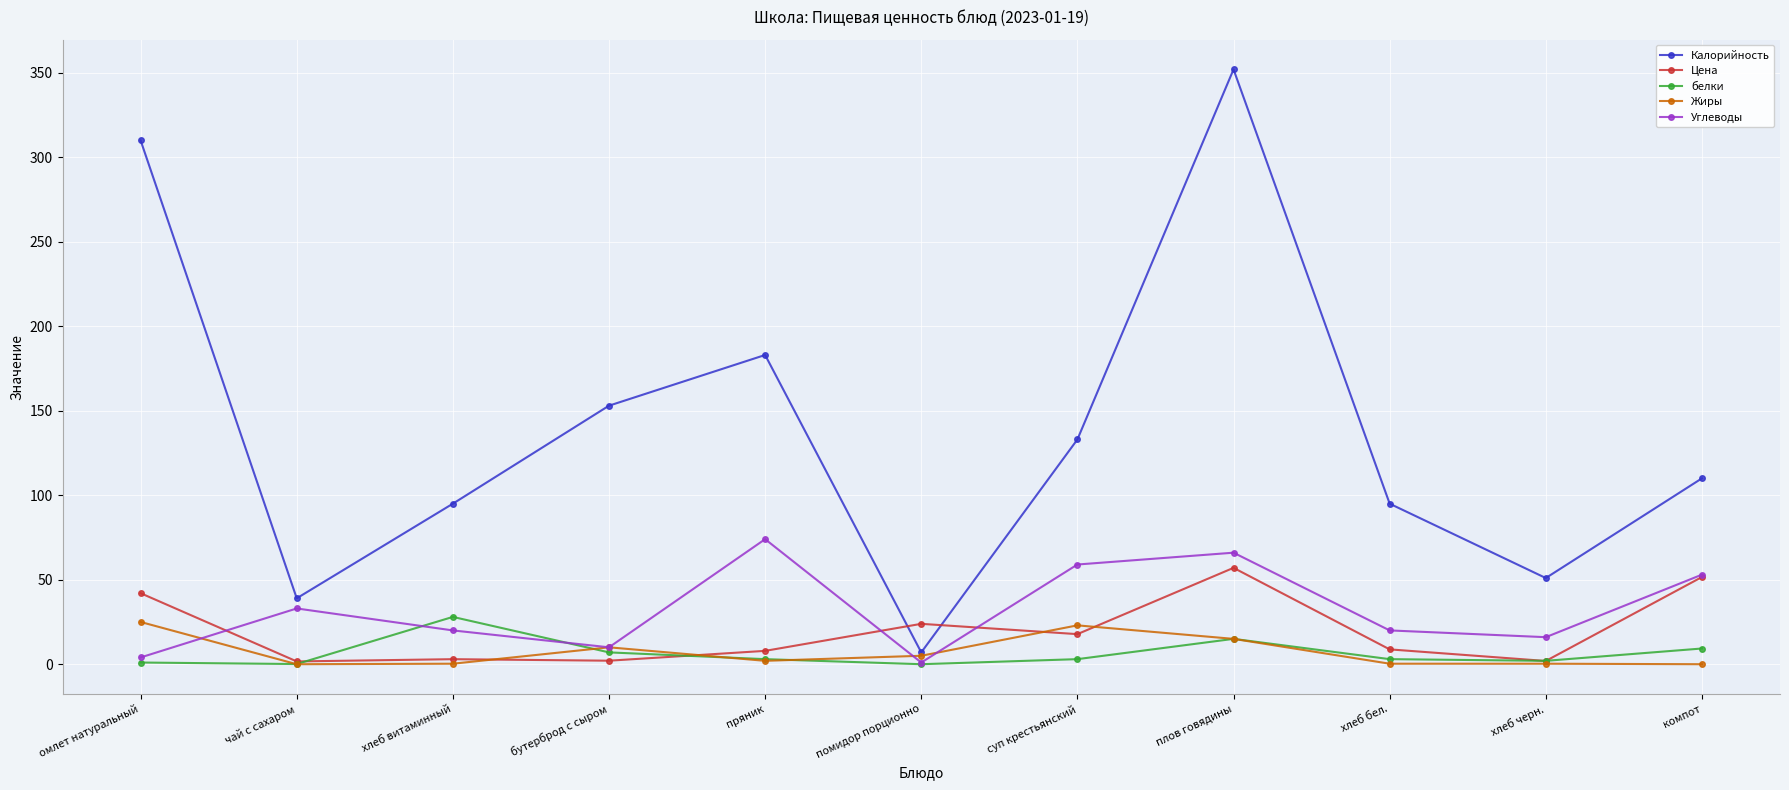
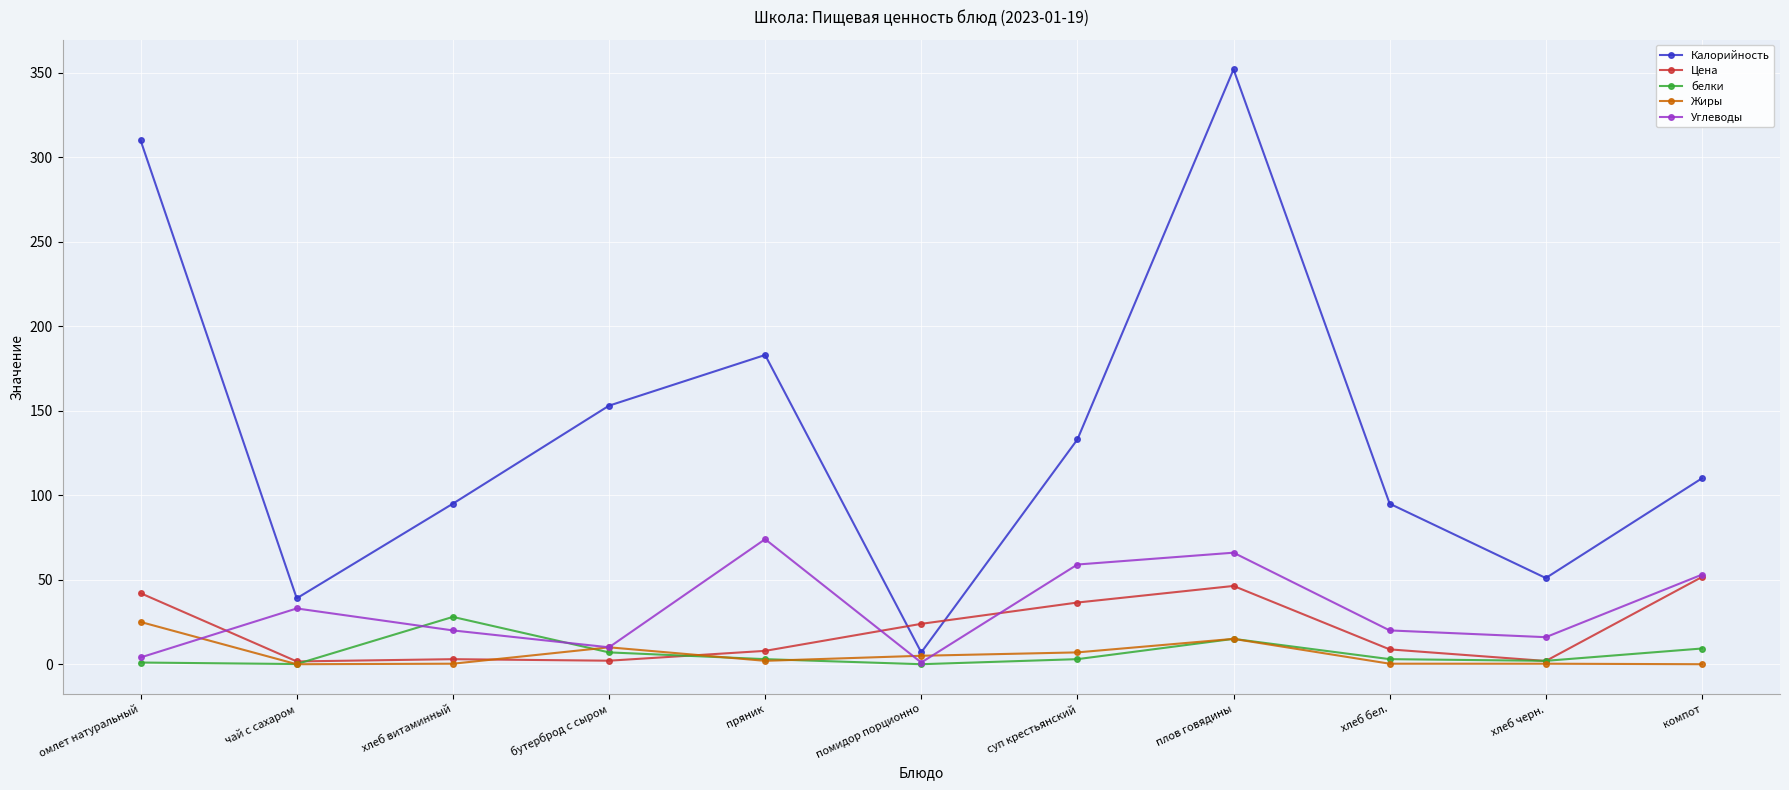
  {
    "Калорийность": {
      "омлет натуральный": 310,
      "чай с сахаром": 39,
      "хлеб витаминный": 95,
      "бутерброд с сыром": 153,
      "пряник": 183,
      "помидор порционно": 7,
      "суп крестьянский": 133,
      "плов говядины": 352,
      "хлеб бел.": 95,
      "хлеб черн.": 51,
      "компот": 110
    },
    "Цена": {
      "омлет натуральный": 42,
      "чай с сахаром": 2,
      "хлеб витаминный": 3,
      "бутерброд с сыром": 2,
      "пряник": 8,
      "помидор порционно": 24,
-     "суп крестьянский": 18,
-     "плов говядины": 57,
+     "суп крестьянский": 37,
+     "плов говядины": 46,
      "хлеб бел.": 9
    },
    "белки": {
      "омлет натуральный": 1,
      "хлеб витаминный": 28,
      "бутерброд с сыром": 7,
      "суп крестьянский": 3,
      "хлеб бел.": 3,
      "компот": 9
    },
    "Жиры": {
      "омлет натуральный": 25,
      "хлеб витаминный": 0,
      "помидор порционно": 5,
-     "суп крестьянский": 23,
+     "суп крестьянский": 7,
      "хлеб бел.": 0,
      "хлеб черн.": 0,
      "компот": 0
    },
    "Углеводы": {
      "омлет натуральный": 4,
      "чай с сахаром": 33,
      "хлеб витаминный": 20,
      "пряник": 74,
      "суп крестьянский": 59,
      "плов говядины": 66,
      "хлеб бел.": 20,
      "хлеб черн.": 16
    }
  }
